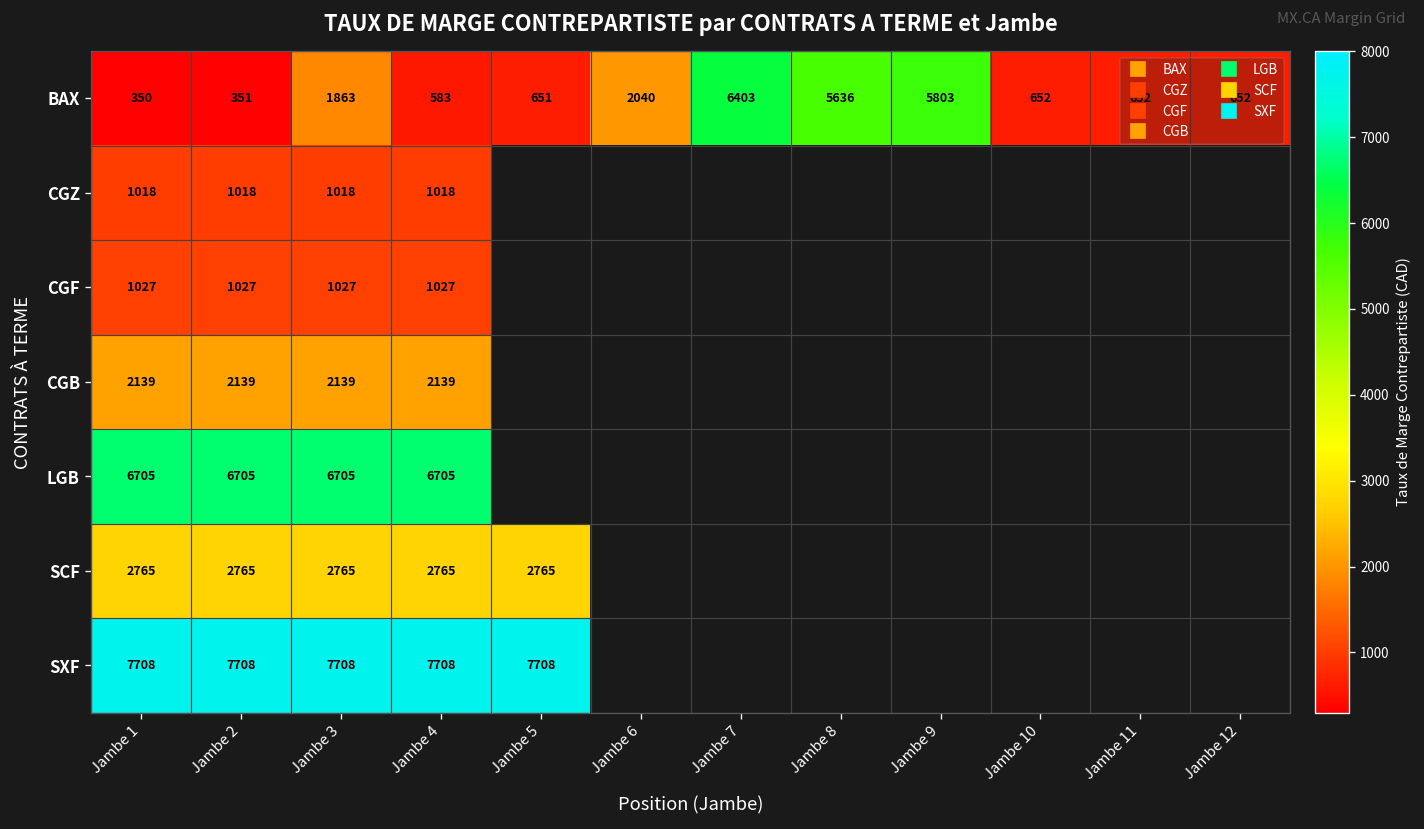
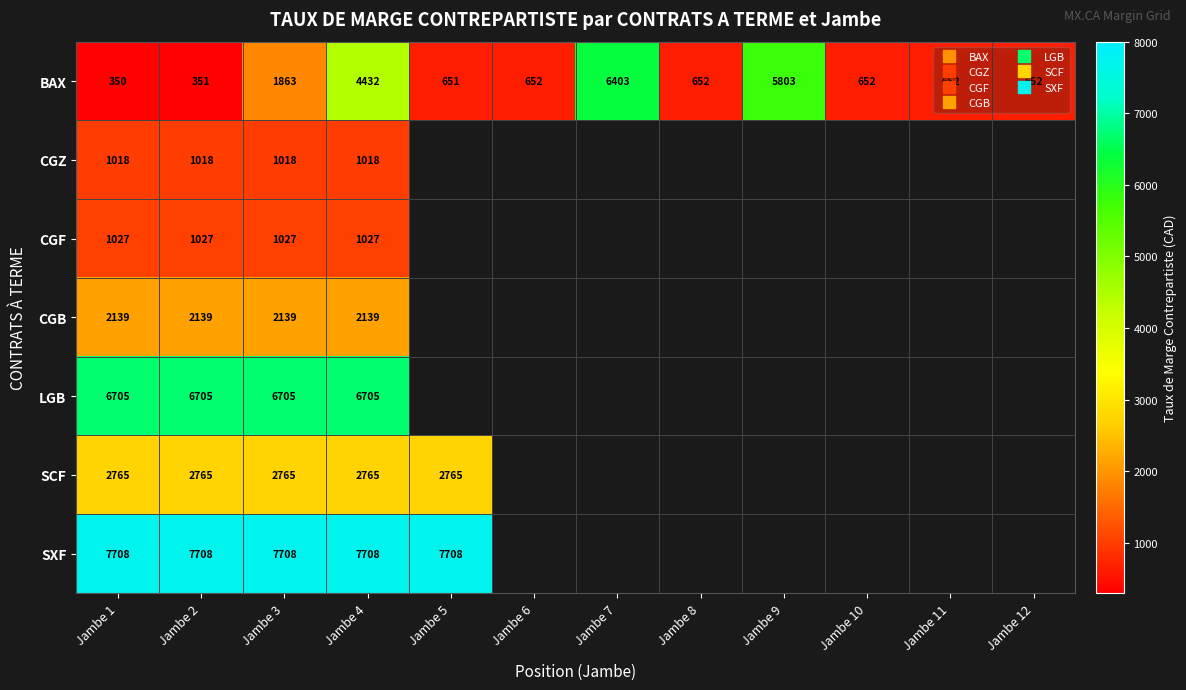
  {
    "BAX": {
      "Jambe 1": 350,
      "Jambe 2": 351,
      "Jambe 3": 1863,
-     "Jambe 4": 583,
+     "Jambe 4": 4432,
      "Jambe 5": 651,
-     "Jambe 6": 2040,
+     "Jambe 6": 652,
      "Jambe 7": 6403,
-     "Jambe 8": 5636,
+     "Jambe 8": 652,
      "Jambe 9": 5803,
      "Jambe 10": 652
    },
    "CGZ": {
      "Jambe 1": 1018,
      "Jambe 2": 1018,
      "Jambe 3": 1018,
      "Jambe 4": 1018
    },
    "CGF": {
      "Jambe 1": 1027,
      "Jambe 2": 1027,
      "Jambe 3": 1027,
      "Jambe 4": 1027
    },
    "CGB": {
      "Jambe 1": 2139,
      "Jambe 2": 2139,
      "Jambe 3": 2139,
      "Jambe 4": 2139
    },
    "LGB": {
      "Jambe 1": 6705,
      "Jambe 2": 6705,
      "Jambe 3": 6705,
      "Jambe 4": 6705
    },
    "SCF": {
      "Jambe 1": 2765,
      "Jambe 2": 2765,
      "Jambe 3": 2765,
      "Jambe 4": 2765,
      "Jambe 5": 2765
    },
    "SXF": {
      "Jambe 1": 7708,
      "Jambe 2": 7708,
      "Jambe 3": 7708,
      "Jambe 4": 7708,
      "Jambe 5": 7708
    }
  }
